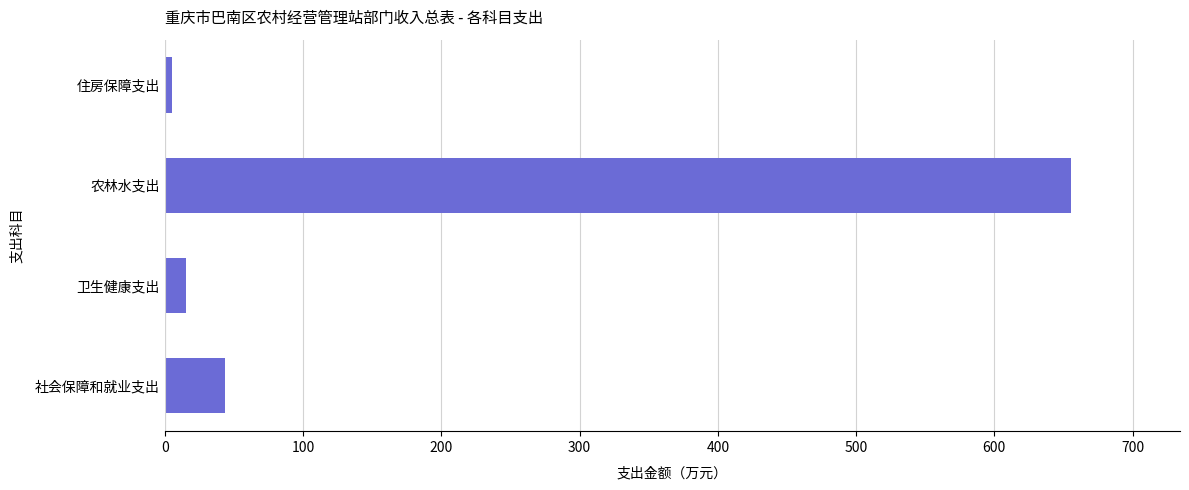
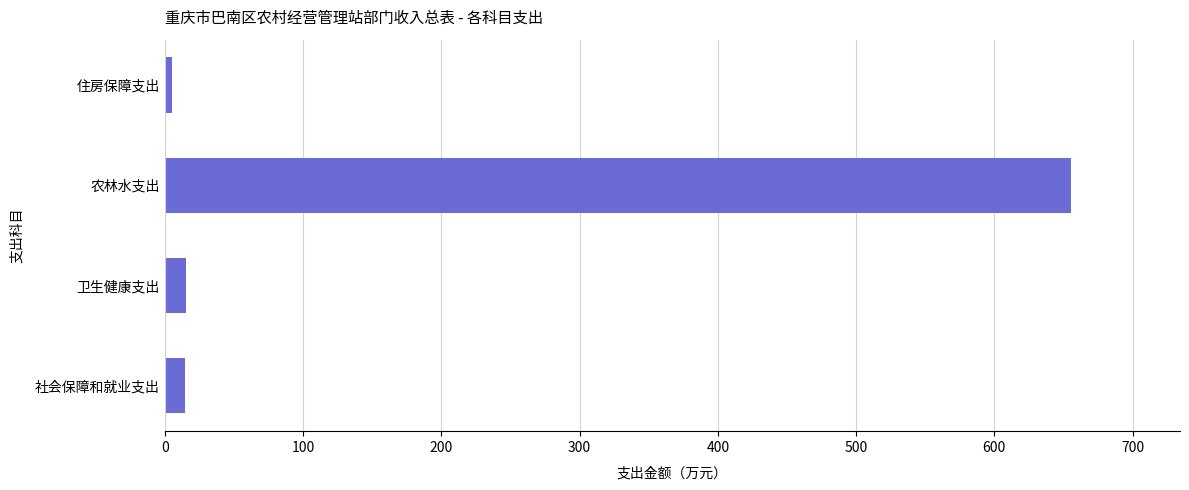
  {
    "住房保障支出": 5,
    "农林水支出": 656,
    "卫生健康支出": 15,
-   "社会保障和就业支出": 44
+   "社会保障和就业支出": 15
  }
